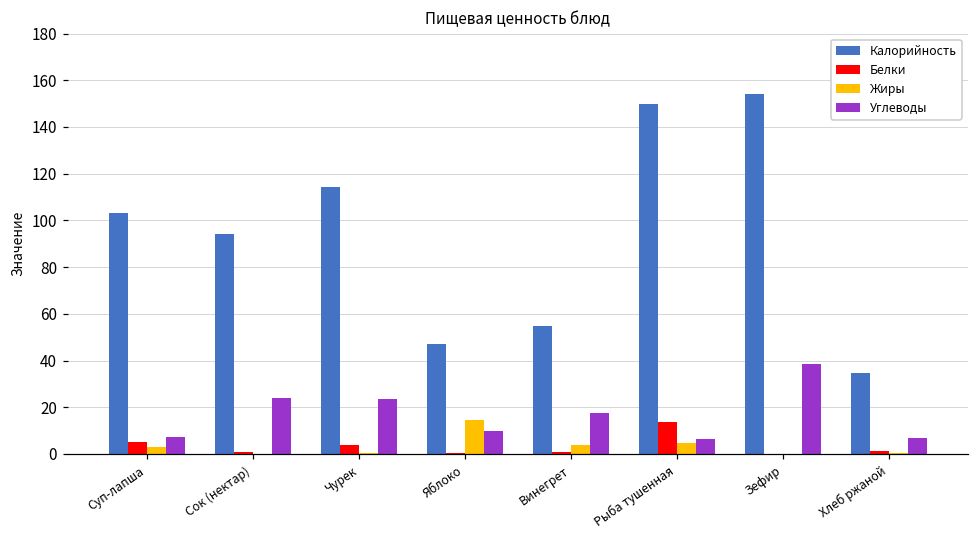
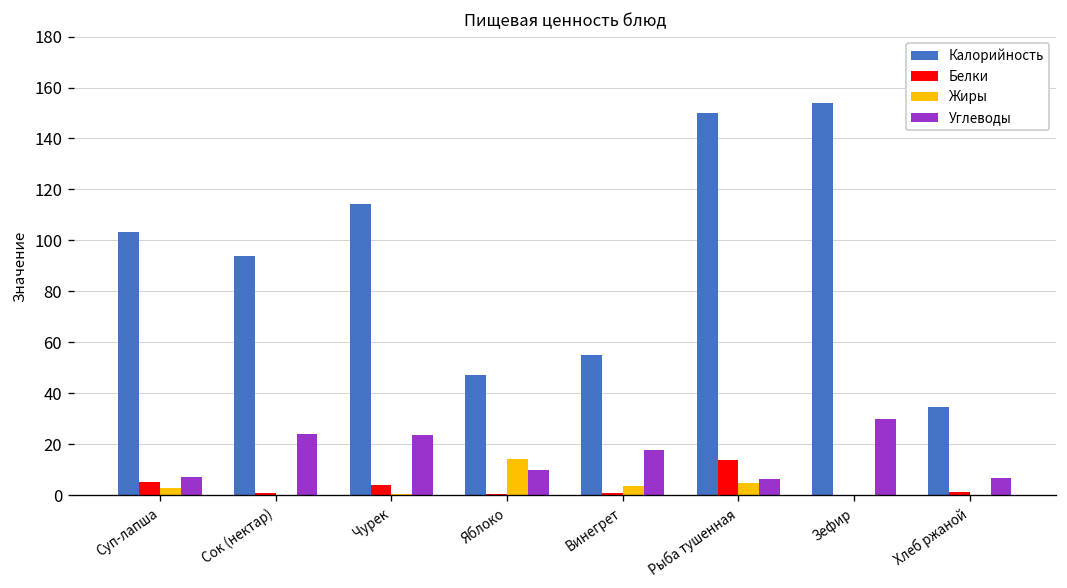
  {
    "Калорийность": {
      "Суп-лапша": 103,
      "Сок (нектар)": 94,
      "Чурек": 114,
      "Яблоко": 47,
      "Винегрет": 55,
      "Рыба тушенная": 150,
      "Зефир": 154,
      "Хлеб ржаной": 35
    },
    "Белки": {
      "Суп-лапша": 5,
      "Чурек": 4,
      "Рыба тушенная": 14,
      "Хлеб ржаной": 1
    },
    "Жиры": {
      "Суп-лапша": 3,
      "Яблоко": 14,
      "Винегрет": 4,
      "Рыба тушенная": 5,
      "Зефир": 0
    },
    "Углеводы": {
      "Суп-лапша": 7,
      "Сок (нектар)": 24,
      "Чурек": 24,
      "Яблоко": 10,
      "Винегрет": 18,
      "Рыба тушенная": 7,
-     "Зефир": 38,
+     "Зефир": 30,
      "Хлеб ржаной": 7
    }
  }
